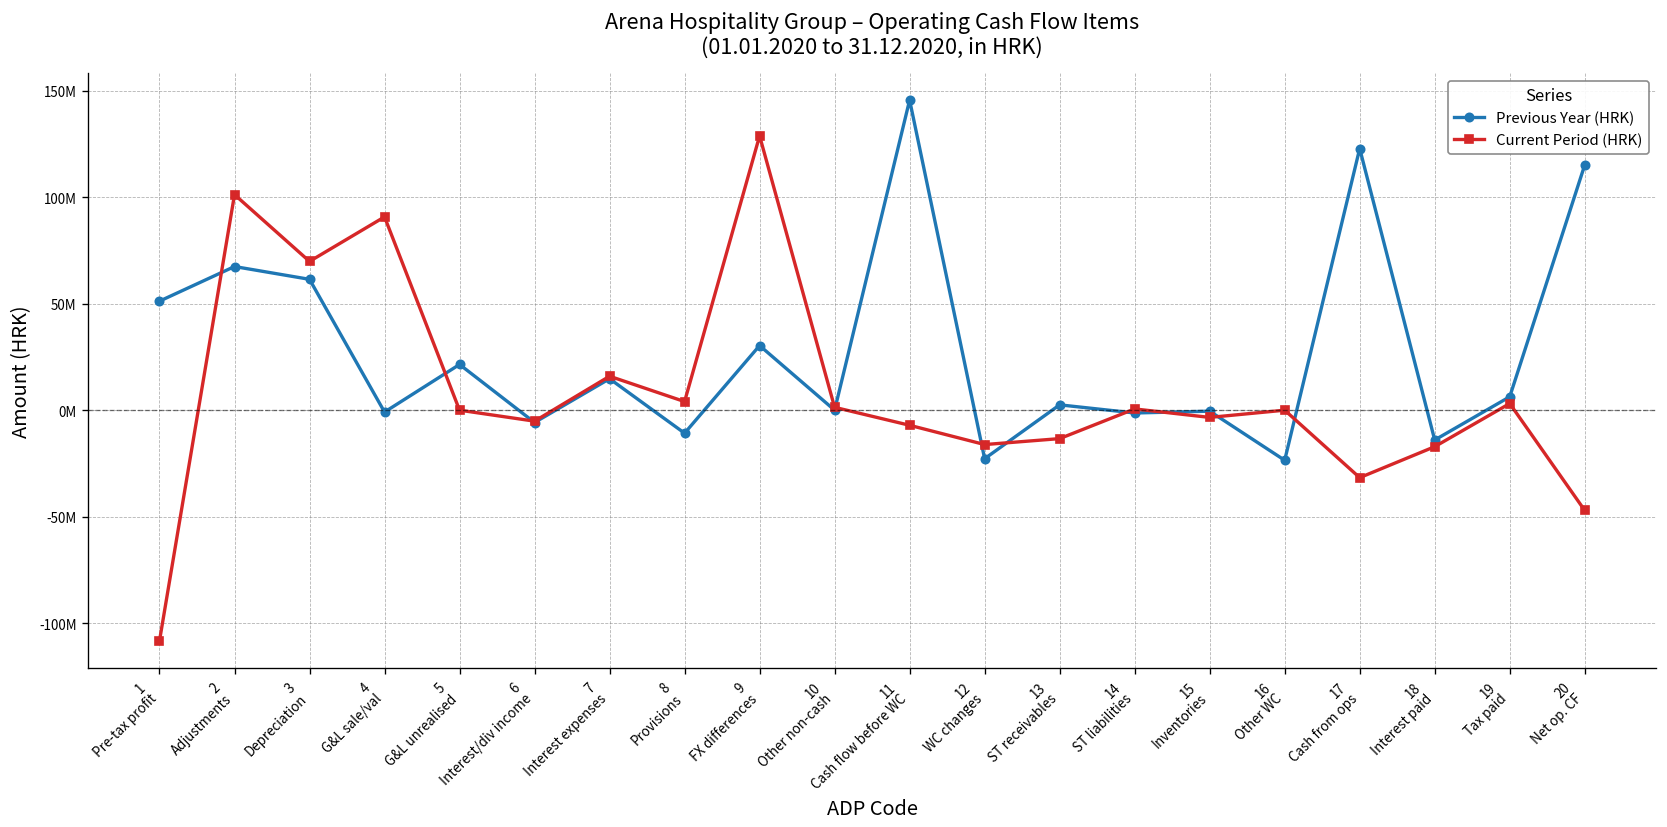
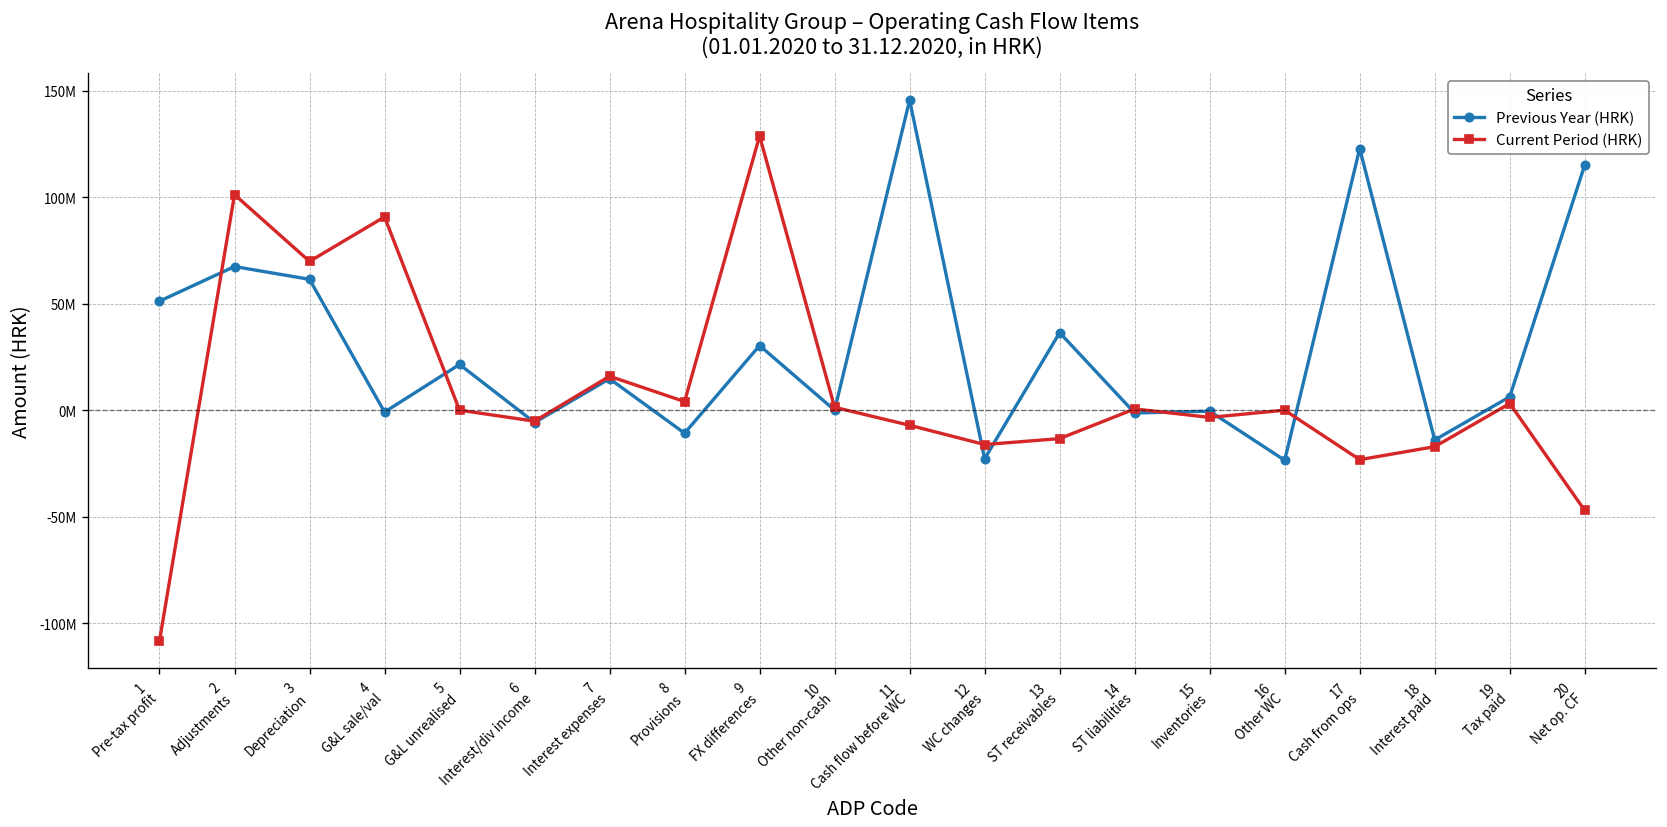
  {
    "Previous Year (HRK)": {
      "1 Pre-tax profit": 51000000,
      "2 Adjustments": 67000000,
      "3 Depreciation": 61000000,
      "4 G&L sale/val": -1000000,
      "5 G&L unrealised": 21000000,
      "8 Provisions": -11000000,
      "9 FX differences": 30000000,
      "11 Cash flow before WC": 146000000,
      "12 WC changes": -23000000,
-     "13 ST receivables": 3000000,
+     "13 ST receivables": 36000000,
      "14 ST liabilities": -1000000,
      "15 Inventories": 0,
      "16 Other WC": -24000000,
      "17 Cash from ops": 123000000,
      "18 Interest paid": -14000000,
      "19 Tax paid": 6000000,
      "20 Net op. CF": 115000000
    },
    "Current Period (HRK)": {
      "1 Pre-tax profit": -108000000,
      "2 Adjustments": 101000000,
      "3 Depreciation": 70000000,
      "4 G&L sale/val": 91000000,
      "5 G&L unrealised": 0,
      "8 Provisions": 4000000,
      "9 FX differences": 129000000,
      "11 Cash flow before WC": -7000000,
      "12 WC changes": -16000000,
      "13 ST receivables": -13000000,
      "14 ST liabilities": 1000000,
      "15 Inventories": -3000000,
      "16 Other WC": 0,
-     "17 Cash from ops": -32000000,
+     "17 Cash from ops": -23000000,
      "18 Interest paid": -17000000,
      "19 Tax paid": 3000000,
      "20 Net op. CF": -47000000
    }
  }
